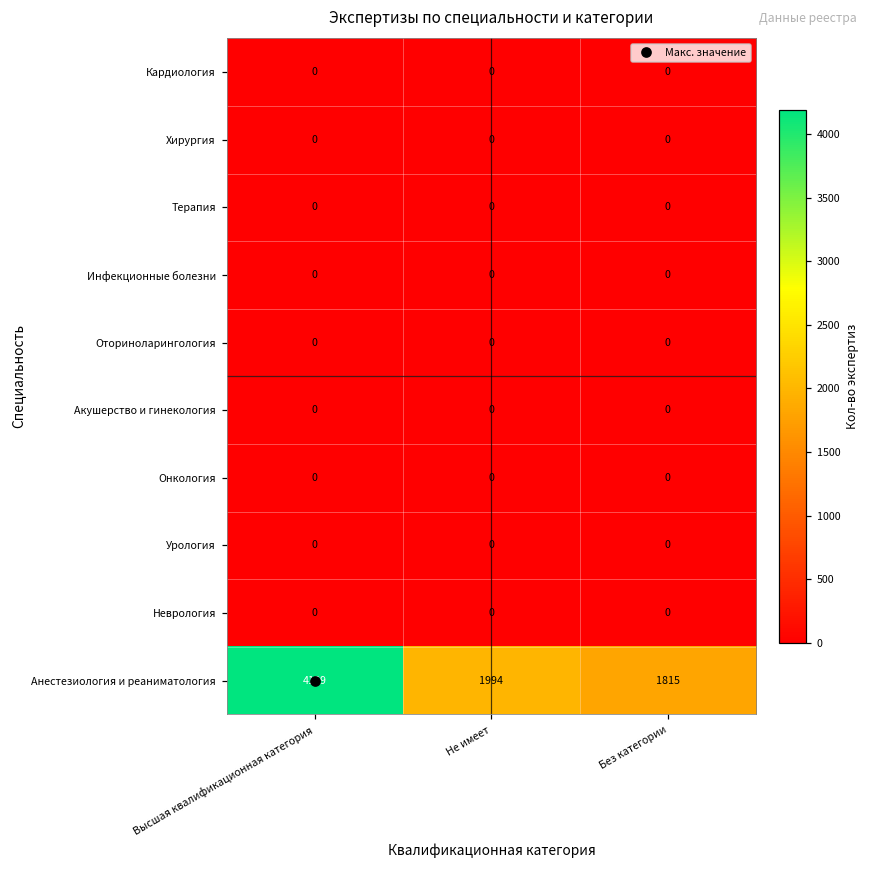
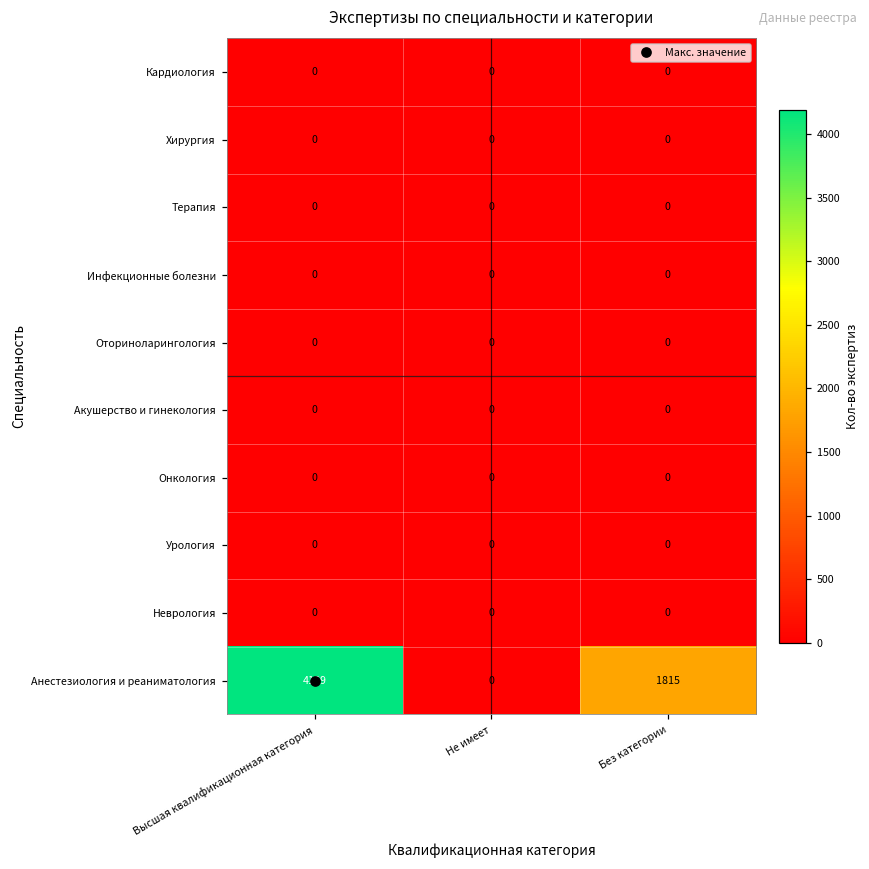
  {
    "Кардиология": {
      "Высшая квалификационная категория": 0,
      "Не имеет": 0,
      "Без категории": 0
    },
    "Хирургия": {
      "Высшая квалификационная категория": 0,
      "Не имеет": 0,
      "Без категории": 0
    },
    "Терапия": {
      "Высшая квалификационная категория": 0,
      "Не имеет": 0,
      "Без категории": 0
    },
    "Инфекционные болезни": {
      "Высшая квалификационная категория": 0,
      "Не имеет": 0,
      "Без категории": 0
    },
    "Оториноларингология": {
      "Высшая квалификационная категория": 0,
      "Не имеет": 0,
      "Без категории": 0
    },
    "Акушерство и гинекология": {
      "Высшая квалификационная категория": 0,
      "Не имеет": 0,
      "Без категории": 0
    },
    "Онкология": {
      "Высшая квалификационная категория": 0,
      "Не имеет": 0,
      "Без категории": 0
    },
    "Урология": {
      "Высшая квалификационная категория": 0,
      "Не имеет": 0,
      "Без категории": 0
    },
    "Неврология": {
      "Высшая квалификационная категория": 0,
      "Не имеет": 0,
      "Без категории": 0
    },
    "Анестезиология и реаниматология": {
-     "Не имеет": 1994,
+     "Не имеет": 0,
      "Без категории": 1815
    }
  }
